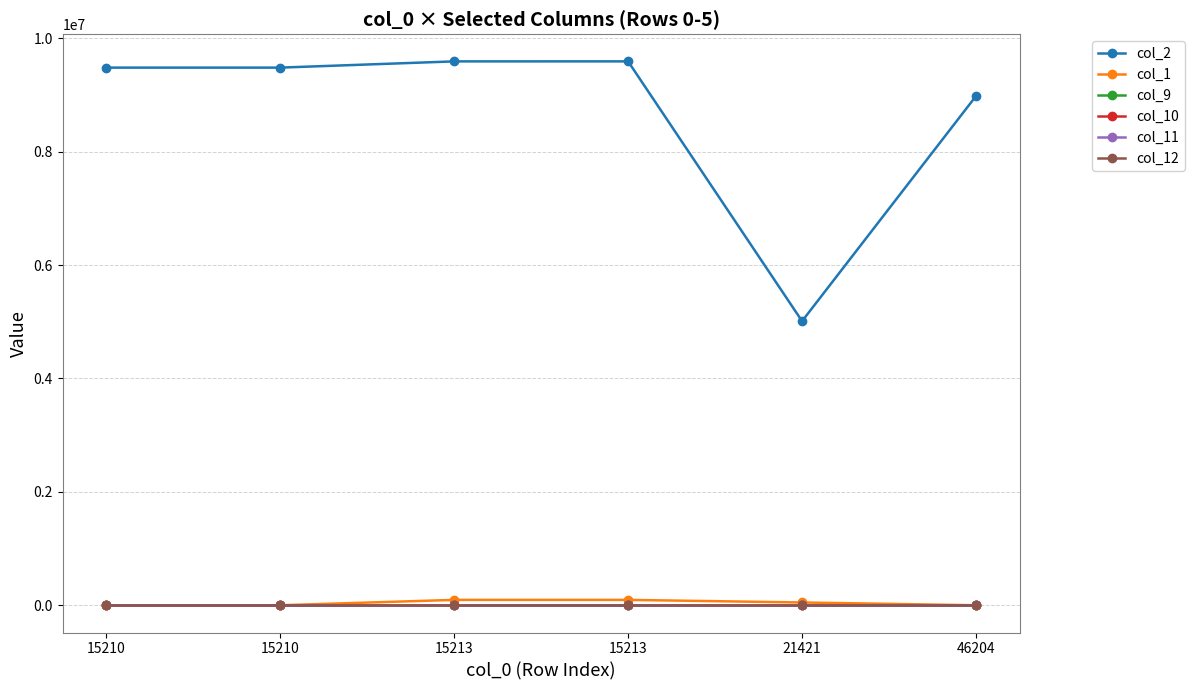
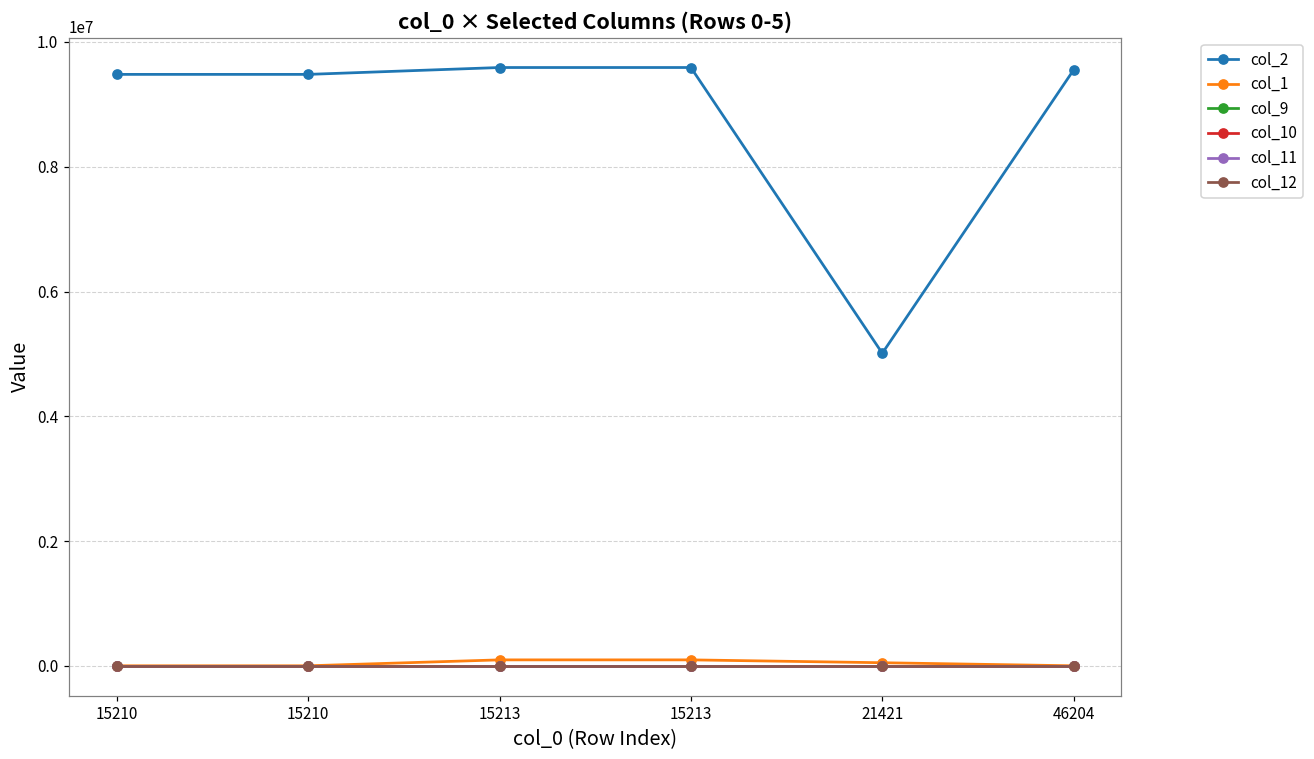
  {
    "col_2": {
      "21421": 5000000,
-     "46204": 9000000
+     "46204": 9600000
    },
    "col_1": {
      "21421": 100000
    },
    "col_12": {
      "21421": 0
    }
  }
